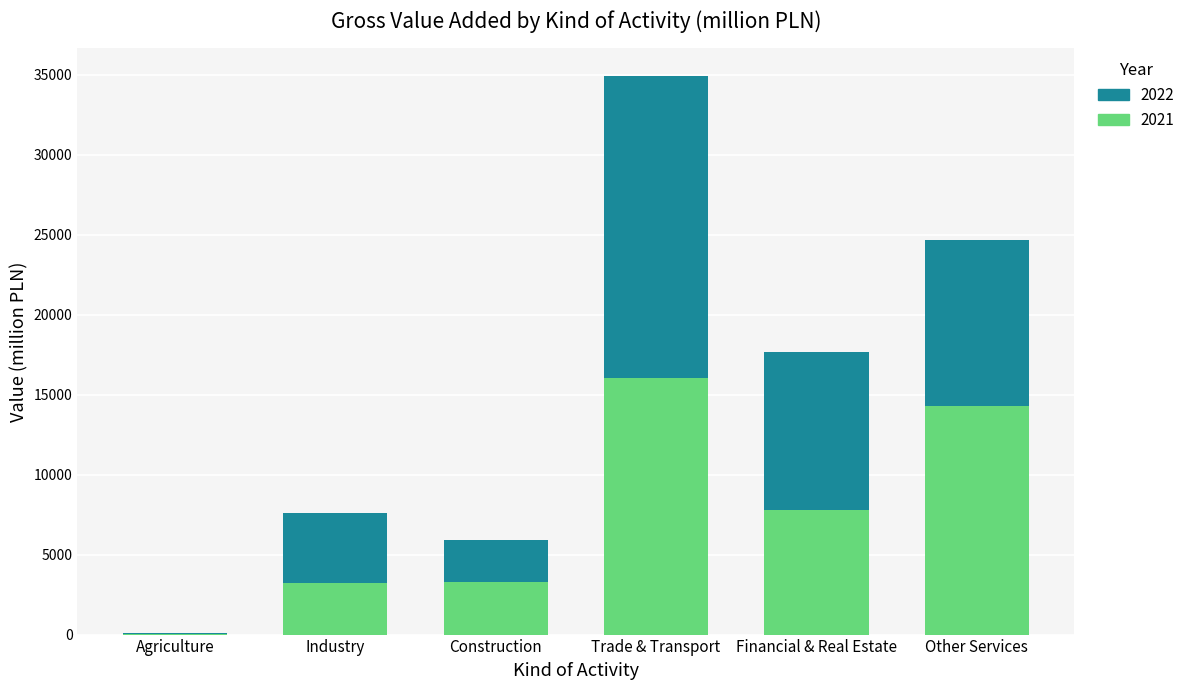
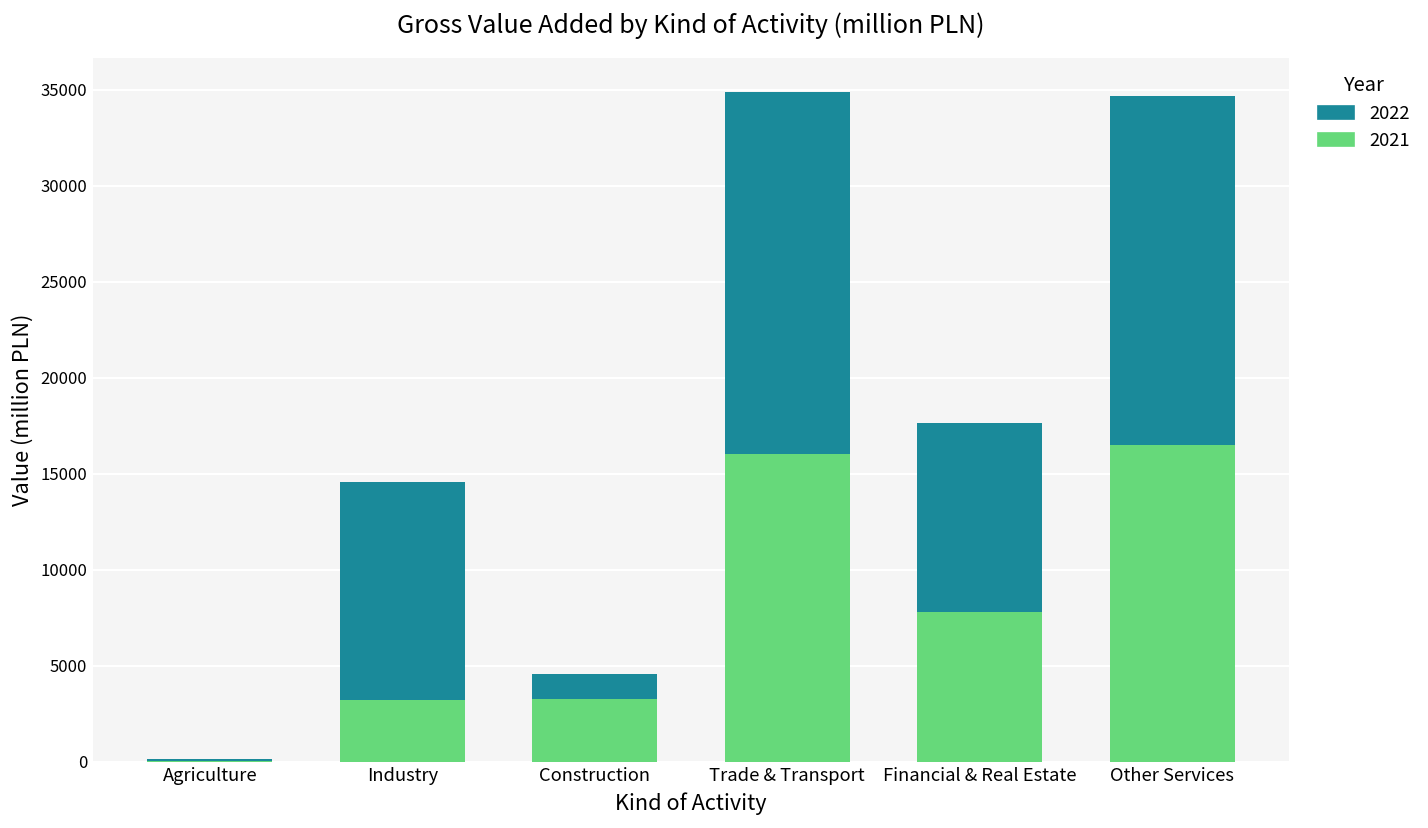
  {
    "2021": {
      "Industry": 3200,
      "Construction": 3300,
      "Trade & Transport": 16000,
      "Financial & Real Estate": 7800,
-     "Other Services": 14300
+     "Other Services": 16500
    },
    "2022": {
-     "Industry": 4400,
-     "Construction": 2700,
+     "Industry": 11300,
+     "Construction": 1300,
      "Trade & Transport": 18900,
      "Financial & Real Estate": 9900,
-     "Other Services": 10400
+     "Other Services": 18200
    }
  }
